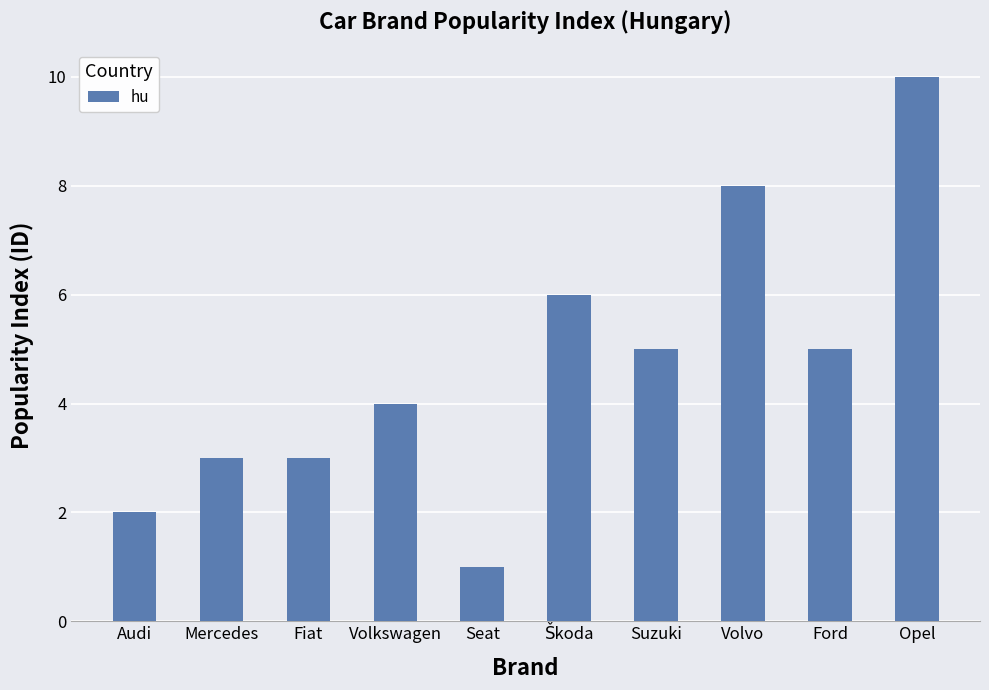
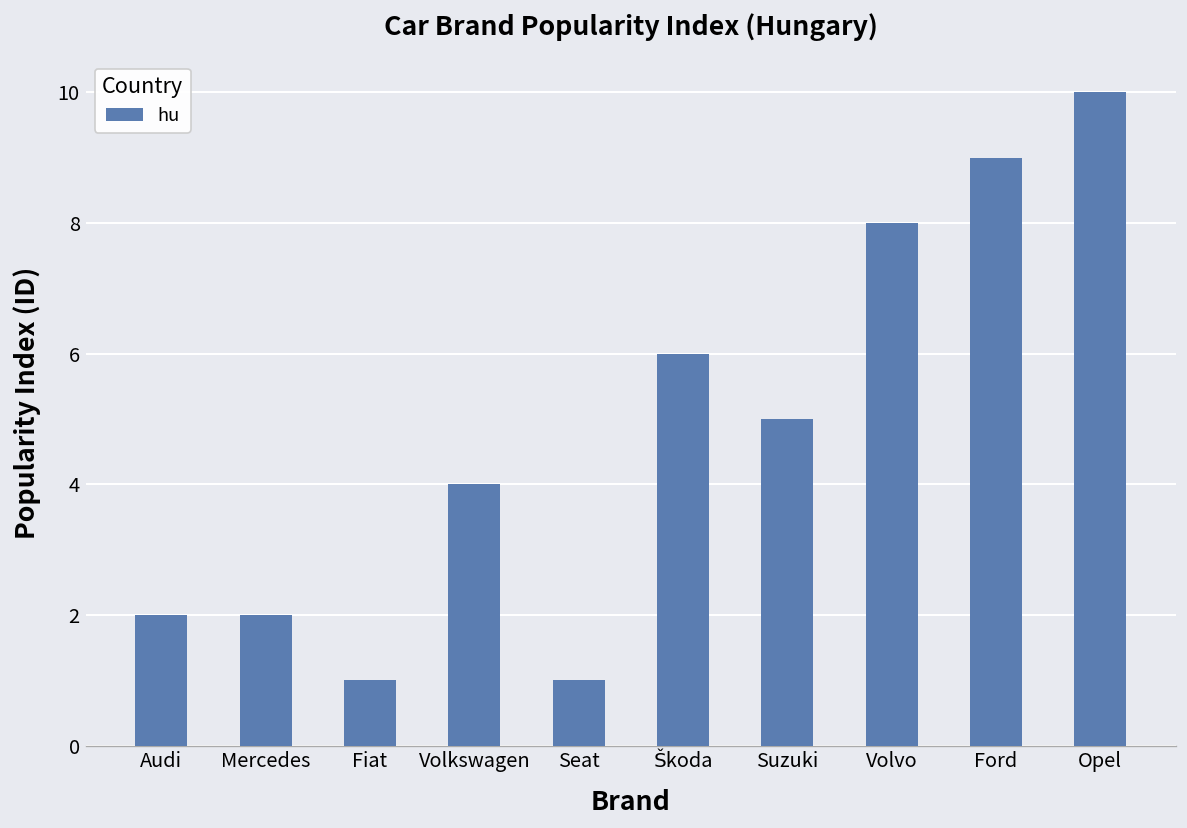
  {
    "Audi": 2,
-   "Mercedes": 3,
-   "Fiat": 3,
+   "Mercedes": 2,
+   "Fiat": 1,
    "Volkswagen": 4,
    "Seat": 1,
    "Škoda": 6,
    "Suzuki": 5,
    "Volvo": 8,
-   "Ford": 5,
+   "Ford": 9,
    "Opel": 10
  }
